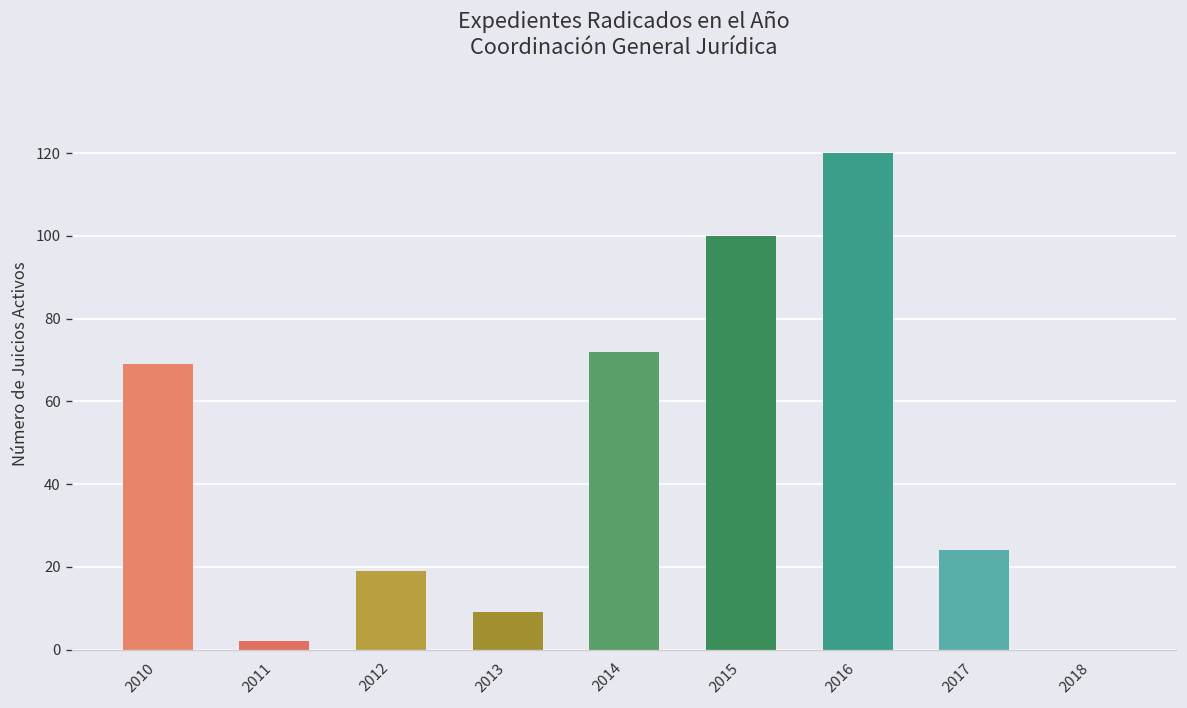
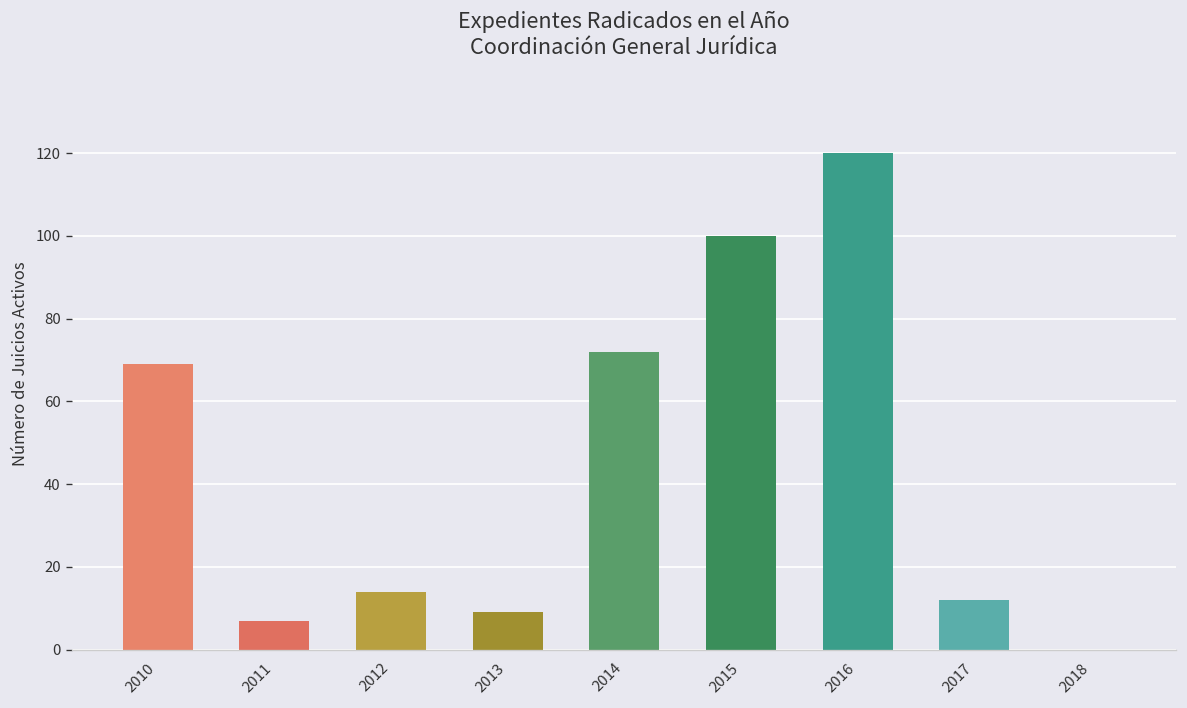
  {
    "2010": 69,
-   "2011": 2,
-   "2012": 19,
+   "2011": 7,
+   "2012": 14,
    "2013": 9,
    "2014": 72,
    "2015": 100,
    "2016": 120,
-   "2017": 24,
+   "2017": 12,
    "2018": 0
  }
